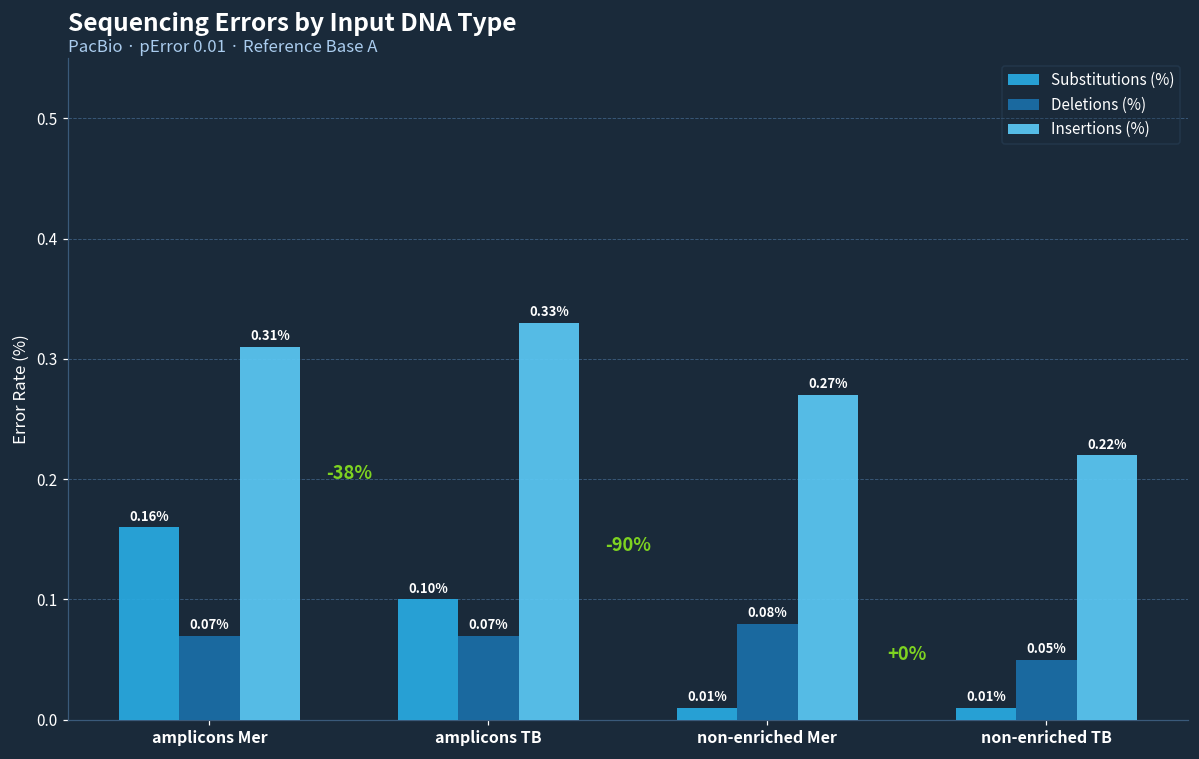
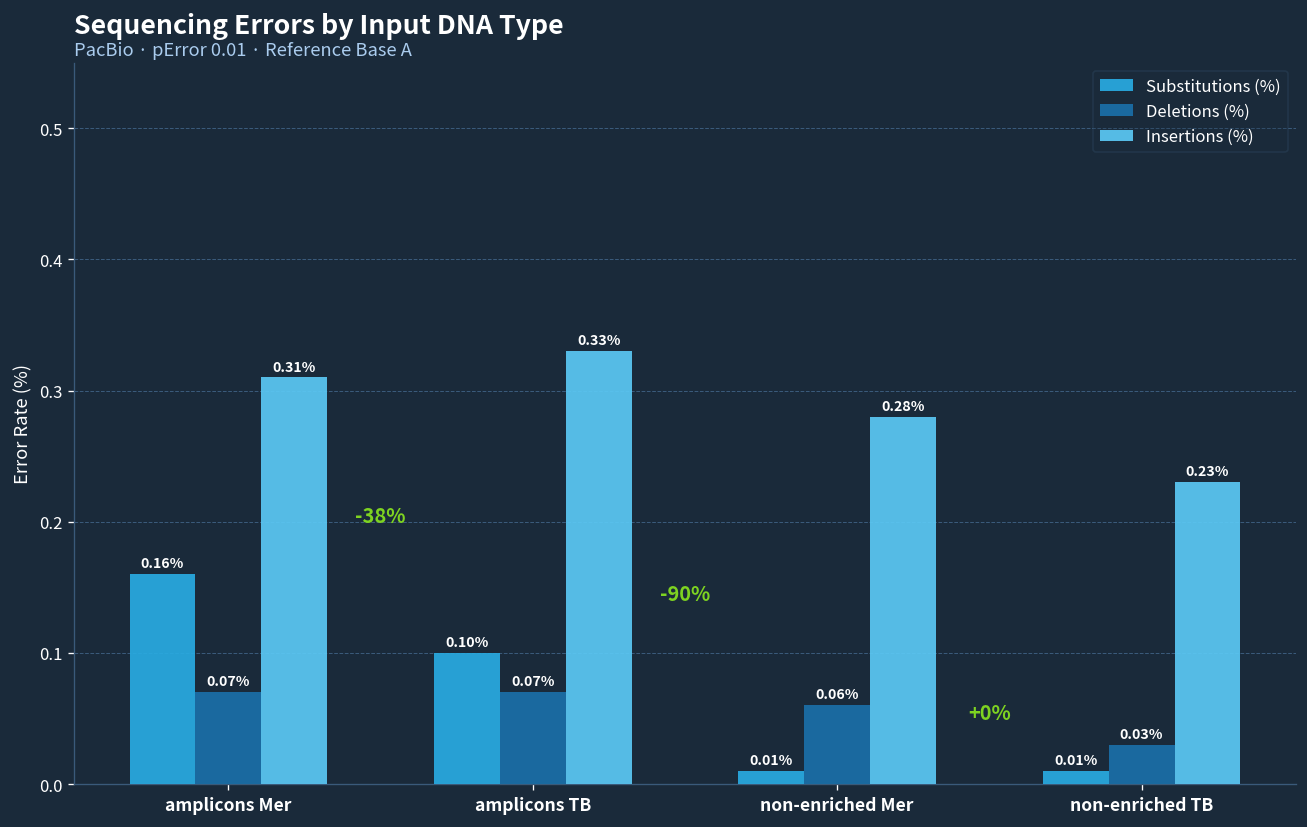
  {
    "Substitutions (%)": {
      "amplicons Mer": "0.16%",
      "amplicons TB": "0.10%",
      "non-enriched Mer": "0.01%",
      "non-enriched TB": "0.01%"
    },
    "Deletions (%)": {
      "amplicons Mer": "0.07%",
      "amplicons TB": "0.07%",
-     "non-enriched Mer": "0.08%",
-     "non-enriched TB": "0.05%"
+     "non-enriched Mer": "0.06%",
+     "non-enriched TB": "0.03%"
    },
    "Insertions (%)": {
      "amplicons Mer": "0.31%",
      "amplicons TB": "0.33%",
-     "non-enriched Mer": "0.27%",
-     "non-enriched TB": "0.22%"
+     "non-enriched Mer": "0.28%",
+     "non-enriched TB": "0.23%"
    }
  }
